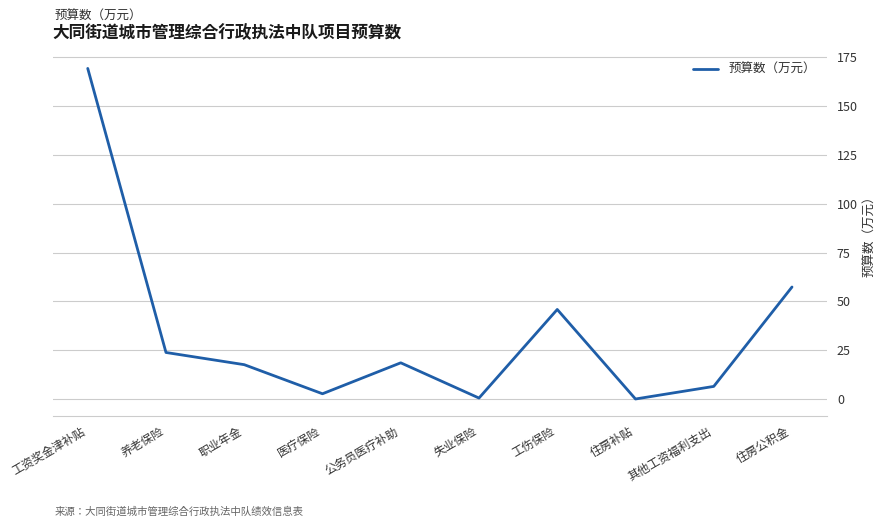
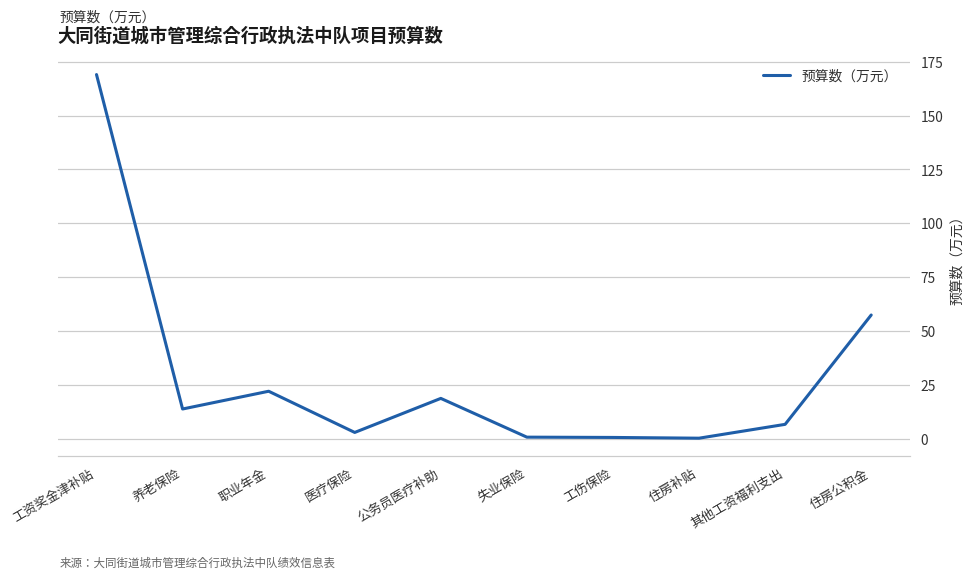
  {
    "工资奖金津补贴": 169,
-   "养老保险": 24,
-   "职业年金": 18,
+   "养老保险": 14,
+   "职业年金": 22,
    "医疗保险": 3,
    "公务员医疗补助": 19,
    "失业保险": 1,
-   "工伤保险": 46,
+   "工伤保险": 1,
    "住房补贴": 0,
    "其他工资福利支出": 7,
    "住房公积金": 57
  }
